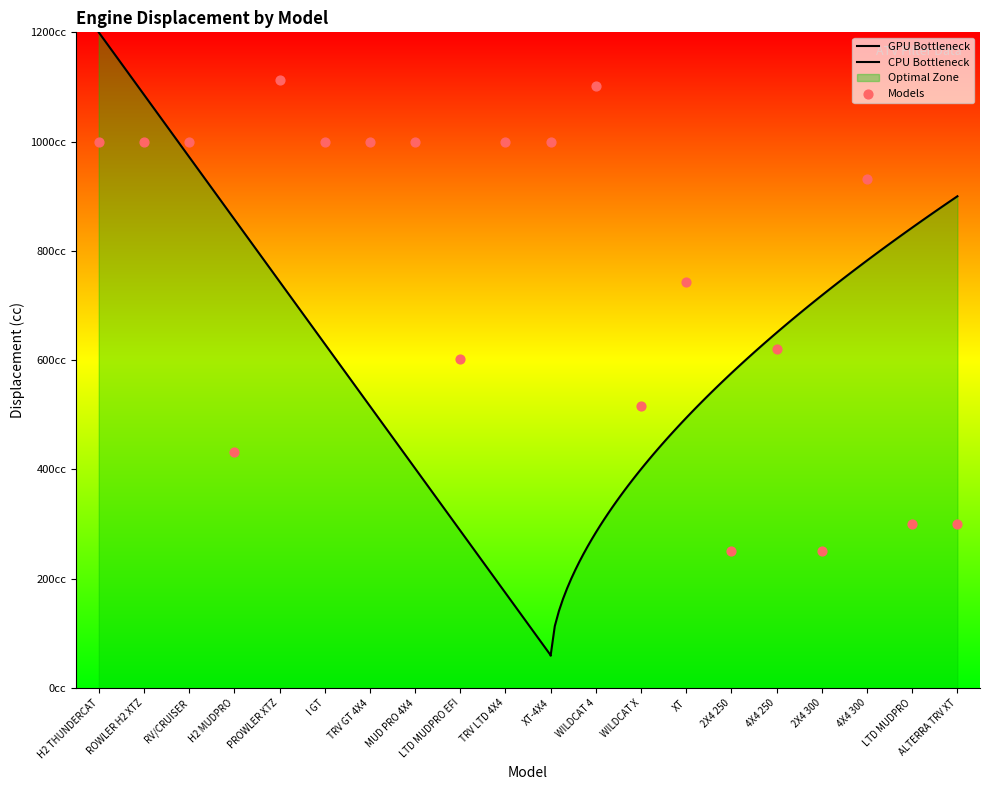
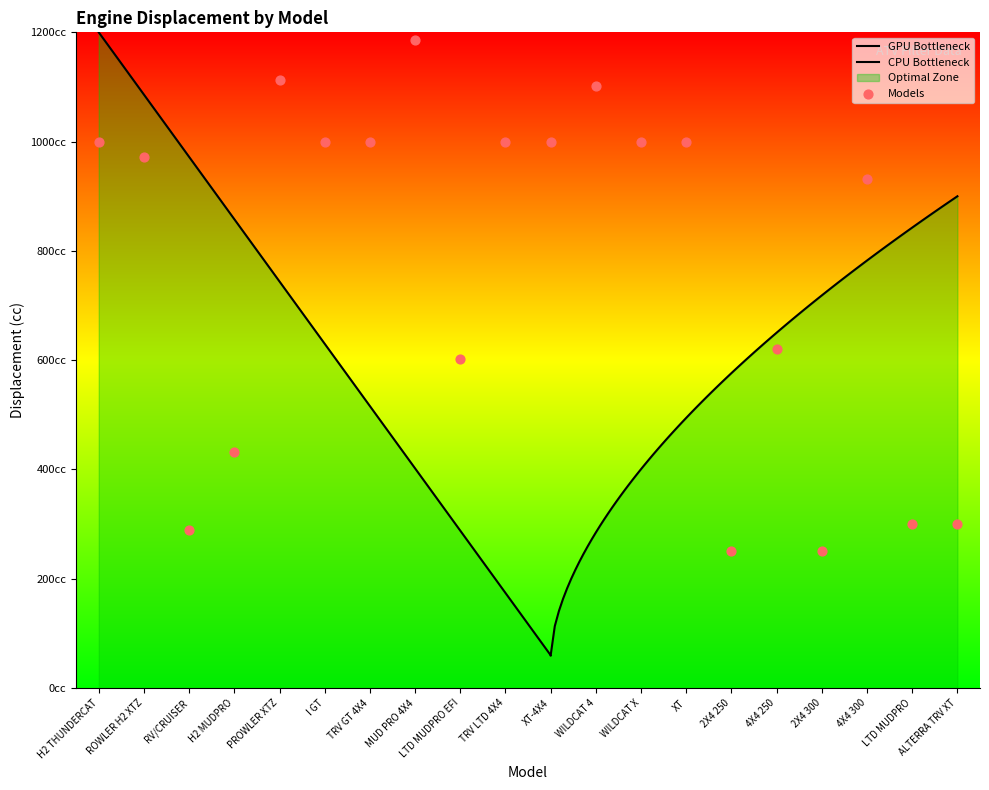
  {
    "Models": {
-     "ROWLER H2 XTZ": "1000cc",
-     "RV/CRUISER": "1000cc",
-     "MUD PRO 4X4": "1000cc",
-     "WILDCAT X": "520cc",
-     "XT": "740cc"
+     "ROWLER H2 XTZ": "970cc",
+     "RV/CRUISER": "290cc",
+     "MUD PRO 4X4": "1190cc",
+     "WILDCAT X": "1000cc",
+     "XT": "1000cc"
    }
  }
